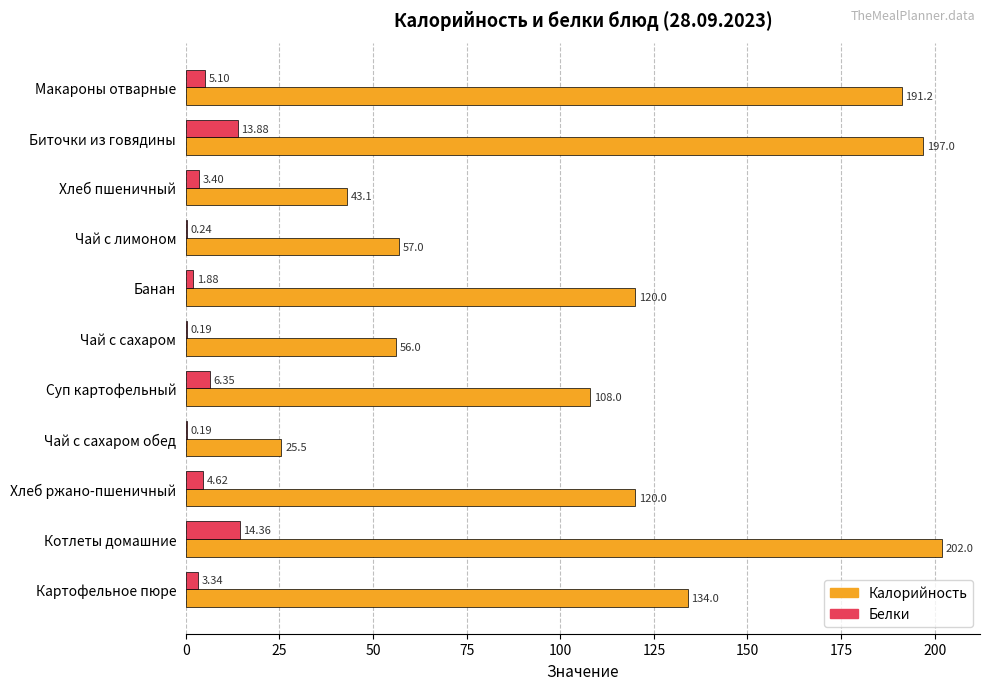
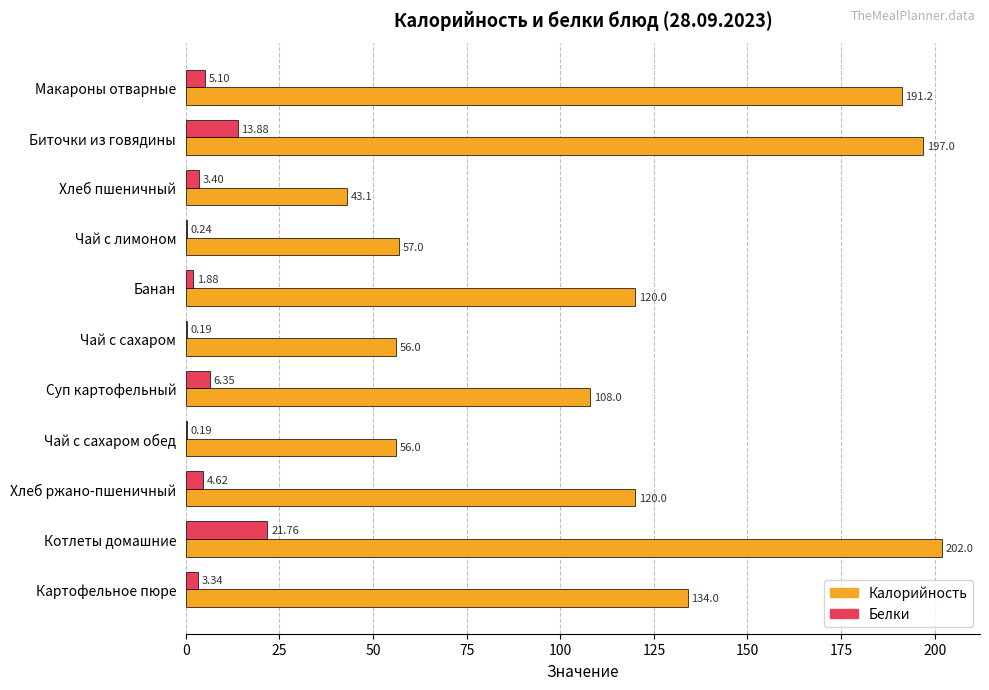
  {
    "Калорийность": {
      "Макароны отварные": 191.2,
      "Биточки из говядины": 197.0,
      "Хлеб пшеничный": 43.1,
      "Чай с лимоном": 57.0,
      "Банан": 120.0,
      "Чай с сахаром": 56.0,
      "Суп картофельный": 108.0,
-     "Чай с сахаром обед": 25.5,
+     "Чай с сахаром обед": 56.0,
      "Хлеб ржано-пшеничный": 120.0,
      "Котлеты домашние": 202.0,
      "Картофельное пюре": 134.0
    },
    "Белки": {
      "Макароны отварные": 5.10,
      "Биточки из говядины": 13.88,
      "Хлеб пшеничный": 3.40,
      "Чай с лимоном": 0.24,
      "Банан": 1.88,
      "Чай с сахаром": 0.19,
      "Суп картофельный": 6.35,
      "Чай с сахаром обед": 0.19,
      "Хлеб ржано-пшеничный": 4.62,
-     "Котлеты домашние": 14.36,
+     "Котлеты домашние": 21.76,
      "Картофельное пюре": 3.34
    }
  }
